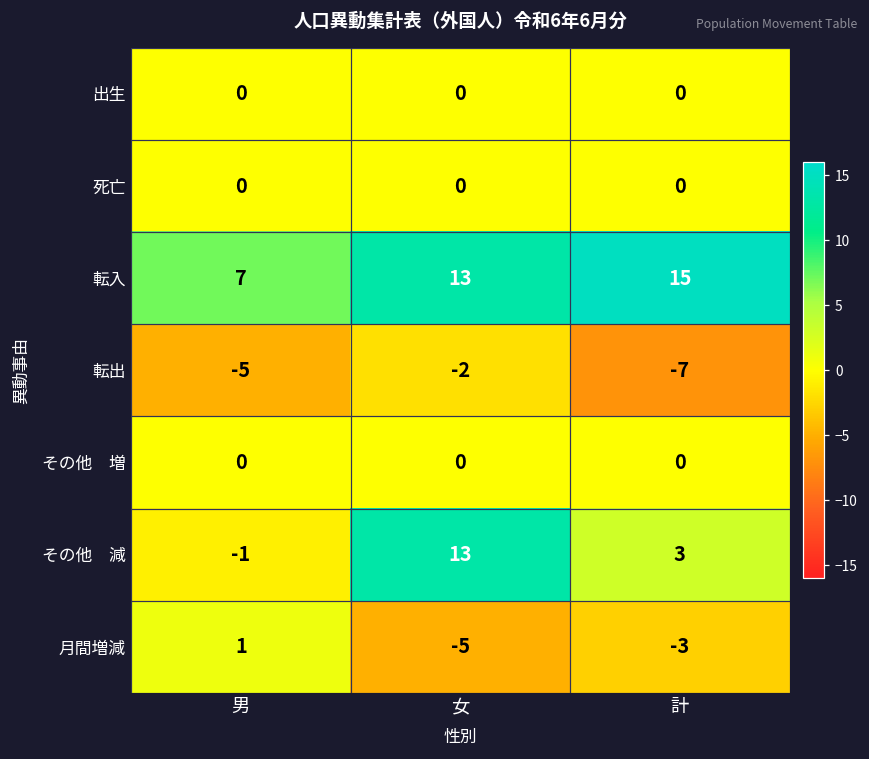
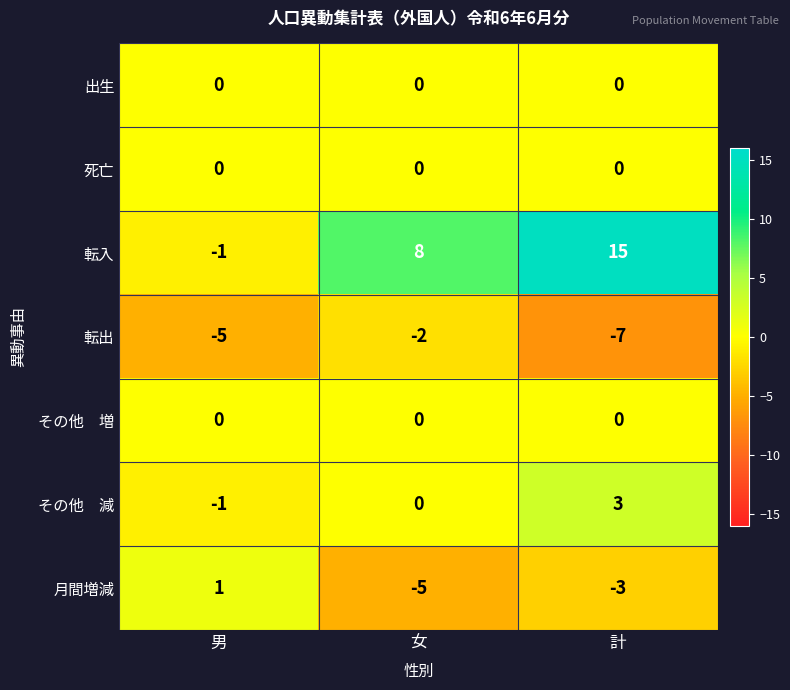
  {
    "出生": {
      "男": 0,
      "女": 0,
      "計": 0
    },
    "死亡": {
      "男": 0,
      "女": 0,
      "計": 0
    },
    "転入": {
-     "男": 7,
-     "女": 13,
+     "男": -1,
+     "女": 8,
      "計": 15
    },
    "転出": {
      "男": -5,
      "女": -2,
      "計": -7
    },
    "その他 増": {
      "男": 0,
      "女": 0,
      "計": 0
    },
    "その他 減": {
      "男": -1,
-     "女": 13,
+     "女": 0,
      "計": 3
    },
    "月間増減": {
      "男": 1,
      "女": -5,
      "計": -3
    }
  }
